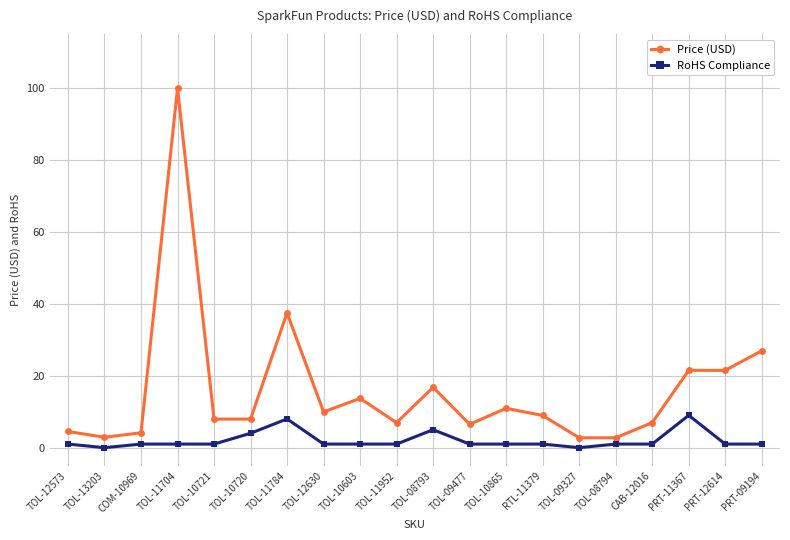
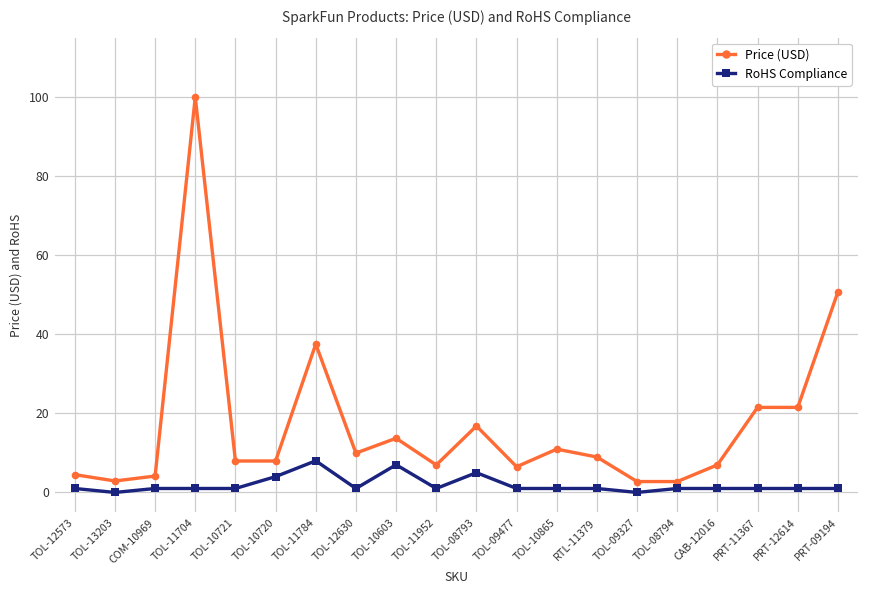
  {
    "Price (USD)": {
      "TOL-12573": 5,
      "TOL-13203": 3,
      "COM-10969": 4,
      "TOL-11704": 100,
      "TOL-10721": 8,
      "TOL-10720": 8,
      "TOL-11784": 38,
      "TOL-12630": 10,
      "TOL-10603": 14,
      "TOL-11952": 7,
      "TOL-08793": 17,
      "TOL-09477": 7,
      "TOL-10865": 11,
      "RTL-11379": 9,
      "TOL-09327": 3,
      "TOL-08794": 3,
      "CAB-12016": 7,
      "PRT-11367": 22,
      "PRT-12614": 22,
-     "PRT-09194": 27
+     "PRT-09194": 51
    },
    "RoHS Compliance": {
      "TOL-12573": 1,
      "TOL-13203": 0,
      "COM-10969": 1,
      "TOL-11704": 1,
      "TOL-10721": 1,
      "TOL-10720": 4,
      "TOL-11784": 8,
      "TOL-12630": 1,
-     "TOL-10603": 1,
+     "TOL-10603": 7,
      "TOL-11952": 1,
      "TOL-08793": 5,
      "TOL-09477": 1,
      "TOL-10865": 1,
      "RTL-11379": 1,
      "TOL-09327": 0,
      "TOL-08794": 1,
      "CAB-12016": 1,
-     "PRT-11367": 9,
+     "PRT-11367": 1,
      "PRT-12614": 1,
      "PRT-09194": 1
    }
  }
